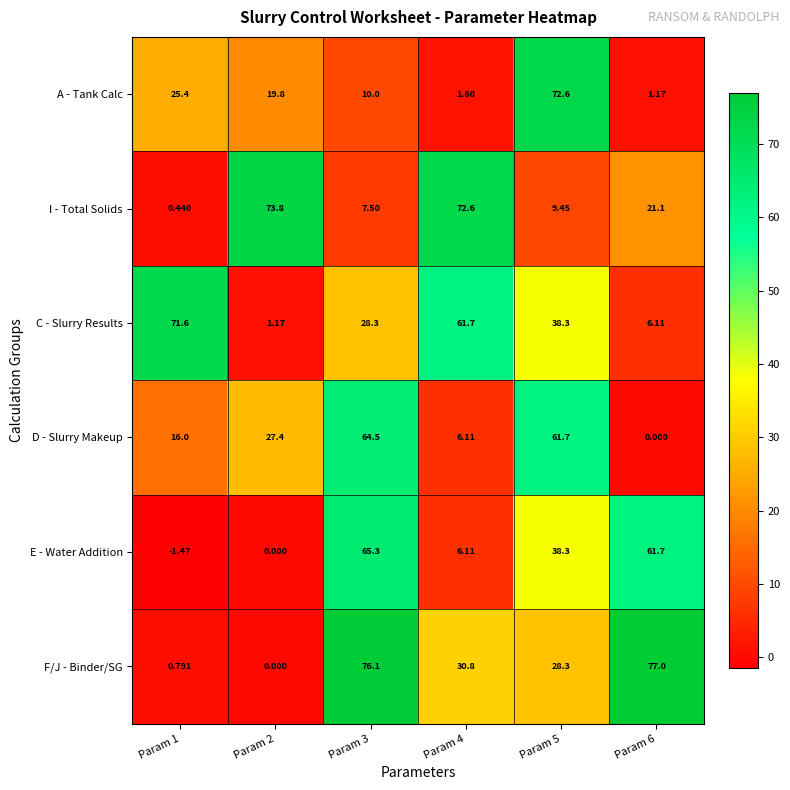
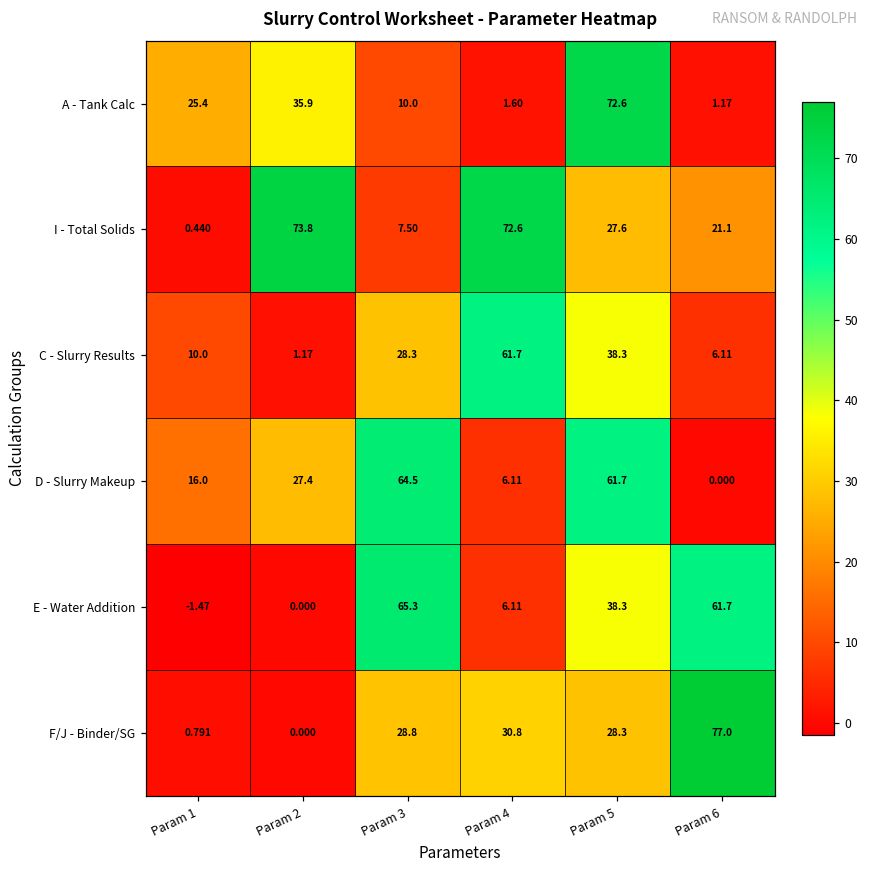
  {
    "A - Tank Calc": {
      "Param 1": 25.4,
-     "Param 2": 19.8,
+     "Param 2": 35.9,
      "Param 3": 10.0,
      "Param 4": 1.60,
      "Param 5": 72.6,
      "Param 6": 1.17
    },
    "I - Total Solids": {
      "Param 1": 0.440,
      "Param 2": 73.8,
      "Param 3": 7.50,
      "Param 4": 72.6,
-     "Param 5": 9.45,
+     "Param 5": 27.6,
      "Param 6": 21.1
    },
    "C - Slurry Results": {
-     "Param 1": 71.6,
+     "Param 1": 10.0,
      "Param 2": 1.17,
      "Param 3": 28.3,
      "Param 4": 61.7,
      "Param 5": 38.3,
      "Param 6": 6.11
    },
    "D - Slurry Makeup": {
      "Param 1": 16.0,
      "Param 2": 27.4,
      "Param 3": 64.5,
      "Param 4": 6.11,
      "Param 5": 61.7,
      "Param 6": 0.000
    },
    "E - Water Addition": {
      "Param 1": -1.47,
      "Param 2": 0.000,
      "Param 3": 65.3,
      "Param 4": 6.11,
      "Param 5": 38.3,
      "Param 6": 61.7
    },
    "F/J - Binder/SG": {
      "Param 1": 0.791,
      "Param 2": 0.000,
-     "Param 3": 76.1,
+     "Param 3": 28.8,
      "Param 4": 30.8,
      "Param 5": 28.3,
      "Param 6": 77.0
    }
  }
